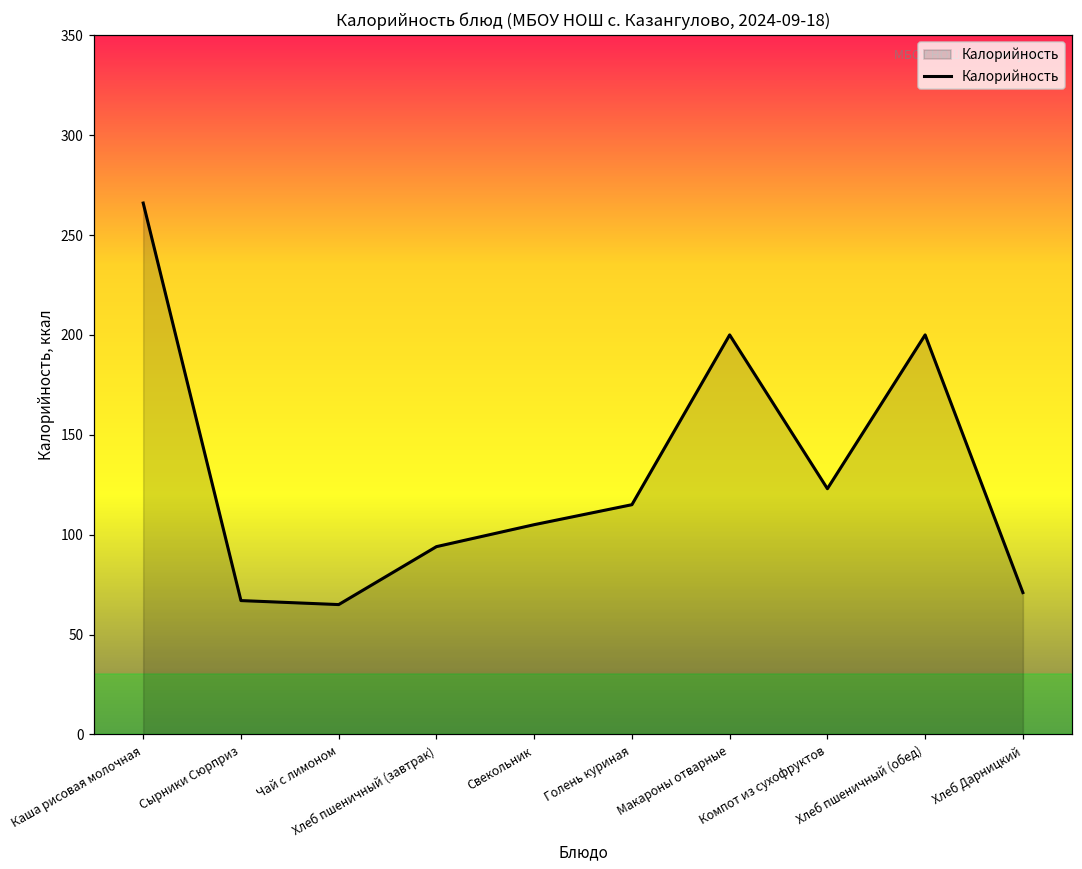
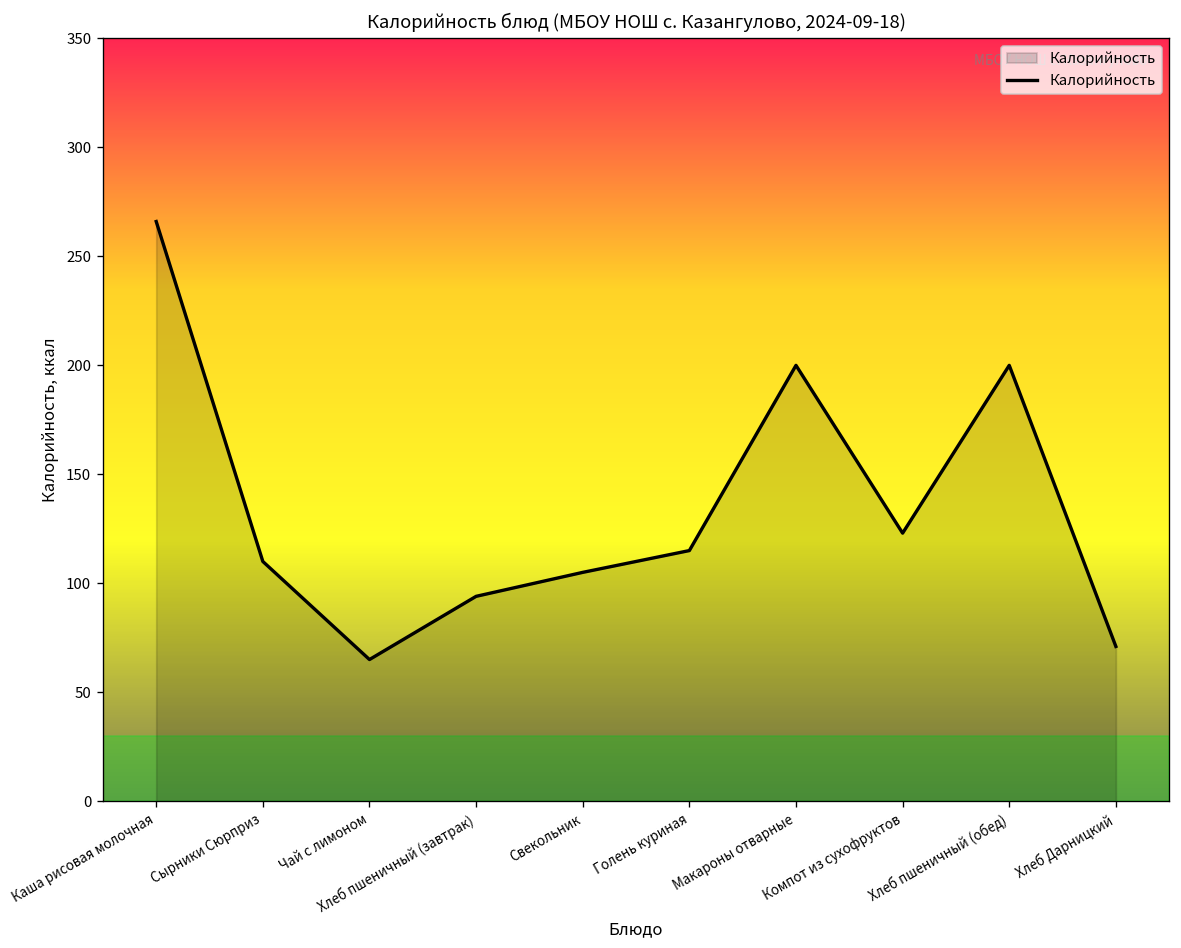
  {
    "Каша рисовая молочная": 266,
-   "Сырники Сюрприз": 67,
+   "Сырники Сюрприз": 110,
    "Чай с лимоном": 65,
    "Хлеб пшеничный (завтрак)": 94,
    "Свекольник": 105,
    "Голень куриная": 115,
    "Макароны отварные": 200,
    "Компот из сухофруктов": 123,
    "Хлеб пшеничный (обед)": 200,
    "Хлеб Дарницкий": 71
  }
